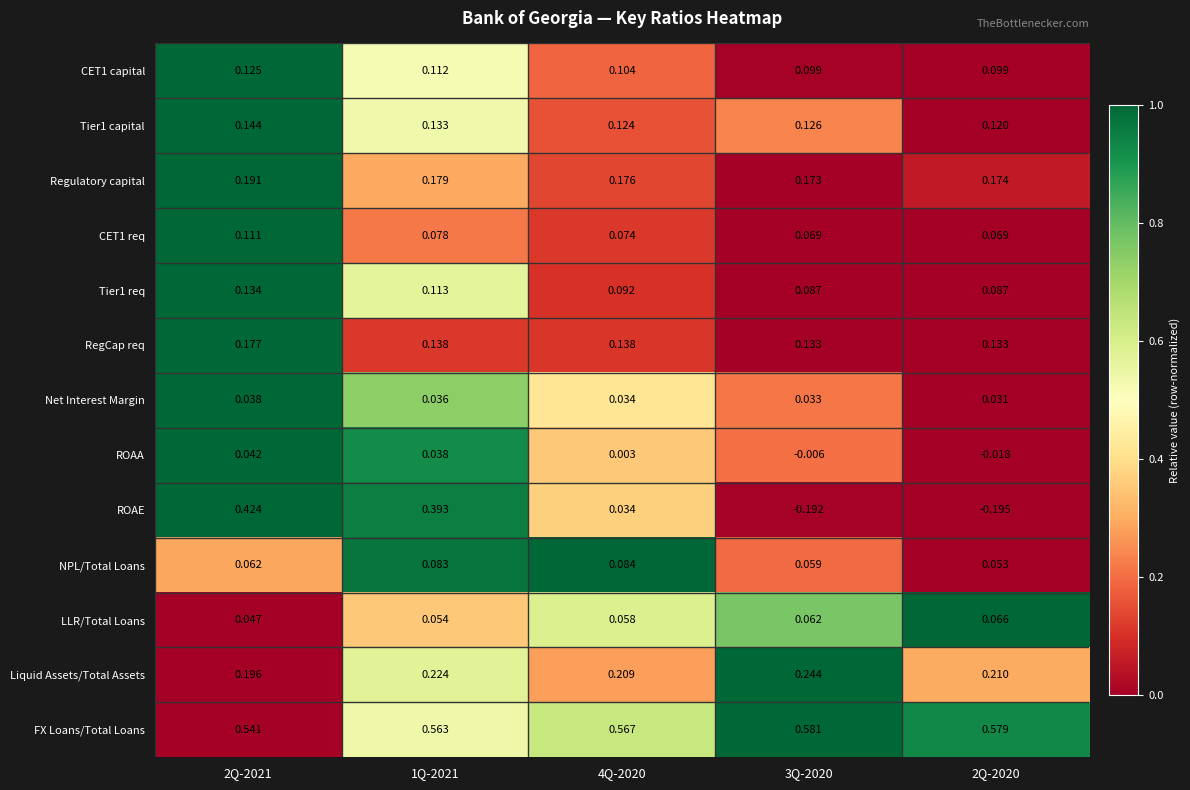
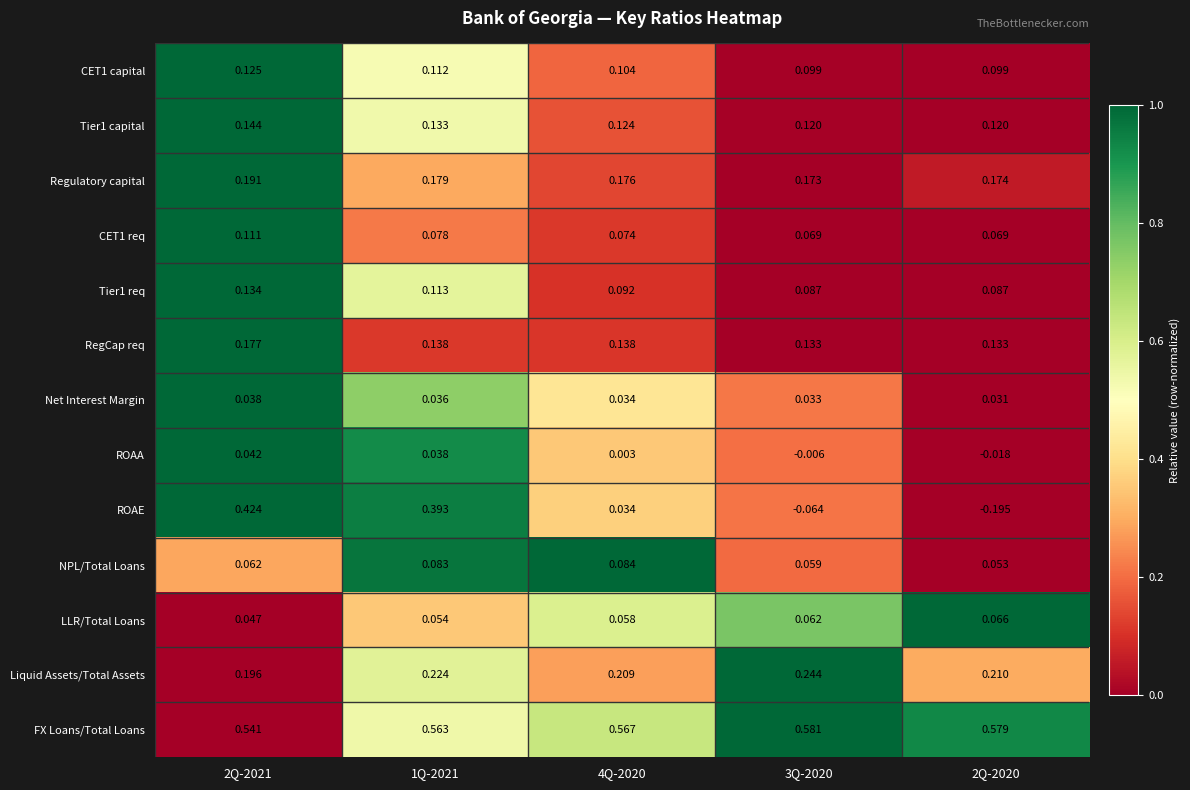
  {
    "CET1 capital": {
      "2Q-2021": 0.125,
      "1Q-2021": 0.112,
      "4Q-2020": 0.104,
      "3Q-2020": 0.099,
      "2Q-2020": 0.099
    },
    "Tier1 capital": {
      "2Q-2021": 0.144,
      "1Q-2021": 0.133,
      "4Q-2020": 0.124,
-     "3Q-2020": 0.126,
+     "3Q-2020": 0.120,
      "2Q-2020": 0.120
    },
    "Regulatory capital": {
      "2Q-2021": 0.191,
      "1Q-2021": 0.179,
      "4Q-2020": 0.176,
      "3Q-2020": 0.173,
      "2Q-2020": 0.174
    },
    "CET1 req": {
      "2Q-2021": 0.111,
      "1Q-2021": 0.078,
      "4Q-2020": 0.074,
      "3Q-2020": 0.069,
      "2Q-2020": 0.069
    },
    "Tier1 req": {
      "2Q-2021": 0.134,
      "1Q-2021": 0.113,
      "4Q-2020": 0.092,
      "3Q-2020": 0.087,
      "2Q-2020": 0.087
    },
    "RegCap req": {
      "2Q-2021": 0.177,
      "1Q-2021": 0.138,
      "4Q-2020": 0.138,
      "3Q-2020": 0.133,
      "2Q-2020": 0.133
    },
    "Net Interest Margin": {
      "2Q-2021": 0.038,
      "1Q-2021": 0.036,
      "4Q-2020": 0.034,
      "3Q-2020": 0.033,
      "2Q-2020": 0.031
    },
    "ROAA": {
      "2Q-2021": 0.042,
      "1Q-2021": 0.038,
      "4Q-2020": 0.003,
      "3Q-2020": -0.006,
      "2Q-2020": -0.018
    },
    "ROAE": {
      "2Q-2021": 0.424,
      "1Q-2021": 0.393,
      "4Q-2020": 0.034,
-     "3Q-2020": -0.192,
+     "3Q-2020": -0.064,
      "2Q-2020": -0.195
    },
    "NPL/Total Loans": {
      "2Q-2021": 0.062,
      "1Q-2021": 0.083,
      "4Q-2020": 0.084,
      "3Q-2020": 0.059,
      "2Q-2020": 0.053
    },
    "LLR/Total Loans": {
      "2Q-2021": 0.047,
      "1Q-2021": 0.054,
      "4Q-2020": 0.058,
      "3Q-2020": 0.062,
      "2Q-2020": 0.066
    },
    "Liquid Assets/Total Assets": {
      "2Q-2021": 0.196,
      "1Q-2021": 0.224,
      "4Q-2020": 0.209,
      "3Q-2020": 0.244,
      "2Q-2020": 0.210
    },
    "FX Loans/Total Loans": {
      "2Q-2021": 0.541,
      "1Q-2021": 0.563,
      "4Q-2020": 0.567,
      "3Q-2020": 0.581,
      "2Q-2020": 0.579
    }
  }
